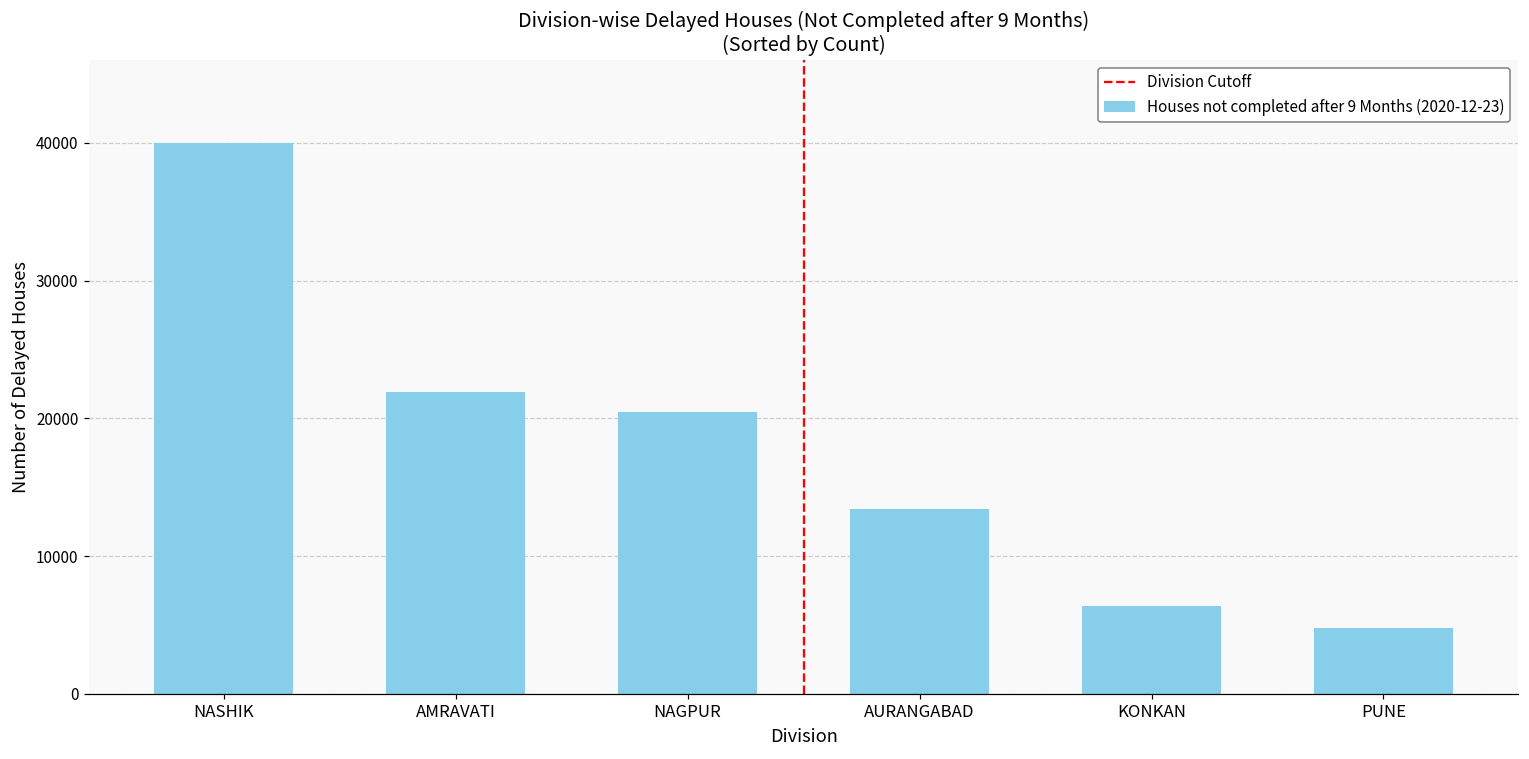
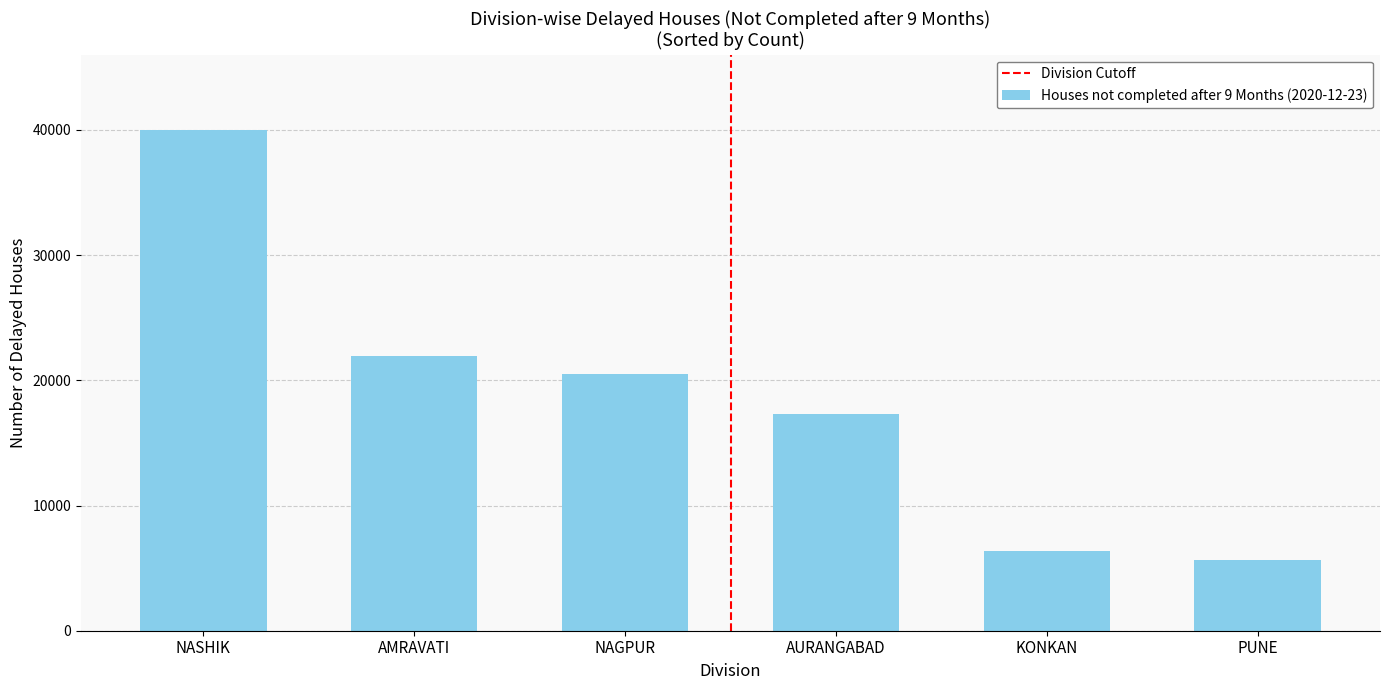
  {
    "NASHIK": 40000,
    "AMRAVATI": 21900,
    "NAGPUR": 20500,
-   "AURANGABAD": 13400,
+   "AURANGABAD": 17300,
    "KONKAN": 6400,
-   "PUNE": 4800
+   "PUNE": 5600
  }
